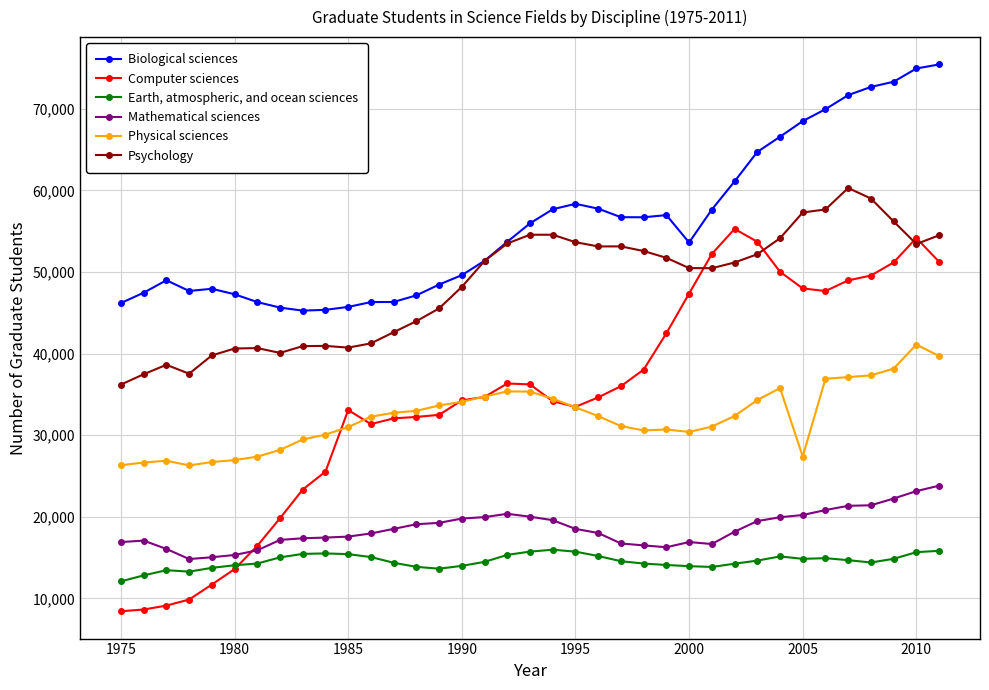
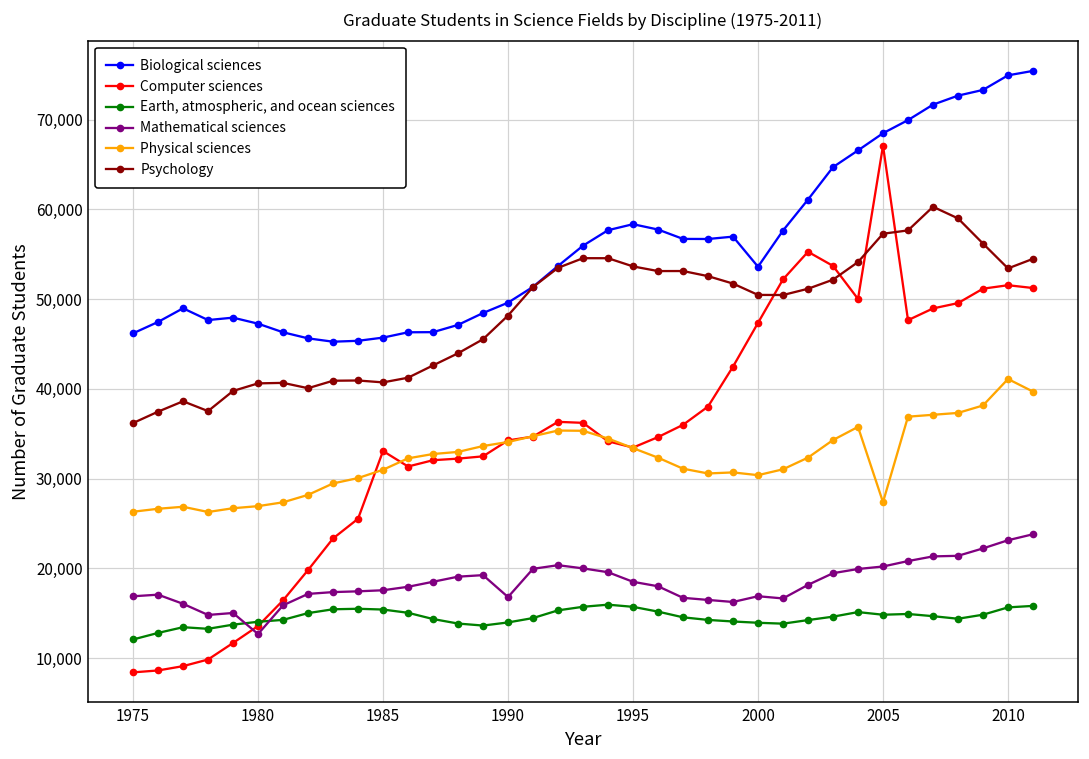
  {
    "Biological sciences": {
      "1975": "46,000",
      "1980": "47,000",
      "1985": "46,000",
      "1990": "50,000",
      "1995": "58,000",
      "2000": "54,000",
      "2005": "68,000",
      "2010": "75,000"
    },
    "Computer sciences": {
      "1975": "8,000",
      "1980": "14,000",
      "1985": "33,000",
      "2000": "47,000",
-     "2005": "48,000",
-     "2010": "54,000"
+     "2005": "67,000",
+     "2010": "52,000"
    },
    "Earth, atmospheric, and ocean sciences": {
      "1975": "12,000",
      "1980": "14,000",
      "1985": "15,000",
      "1990": "14,000",
      "1995": "16,000",
      "2000": "14,000",
      "2005": "15,000",
      "2010": "16,000"
    },
    "Mathematical sciences": {
      "1975": "17,000",
-     "1980": "15,000",
+     "1980": "13,000",
      "1985": "18,000",
-     "1990": "20,000",
+     "1990": "17,000",
      "1995": "19,000",
      "2000": "17,000",
      "2005": "20,000",
      "2010": "23,000"
    },
    "Physical sciences": {
      "1975": "26,000",
      "1980": "27,000",
      "1985": "31,000",
      "2000": "30,000",
      "2005": "27,000",
      "2010": "41,000"
    },
    "Psychology": {
      "1975": "36,000",
      "1980": "41,000",
      "1985": "41,000",
      "1990": "48,000",
      "1995": "54,000",
      "2000": "50,000",
      "2005": "57,000",
      "2010": "53,000"
    }
  }
